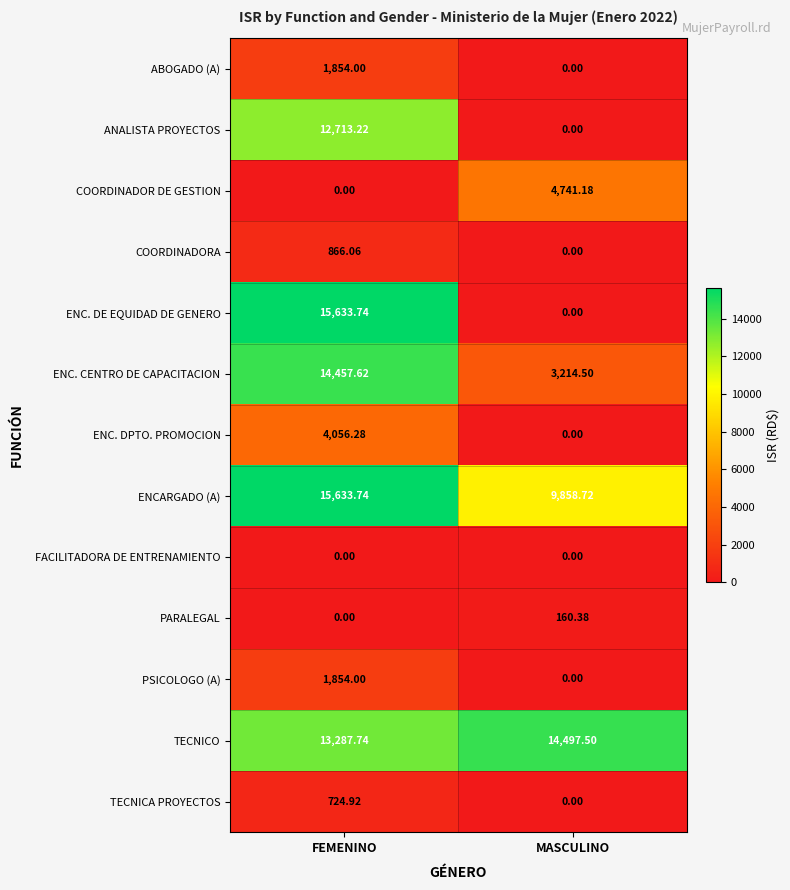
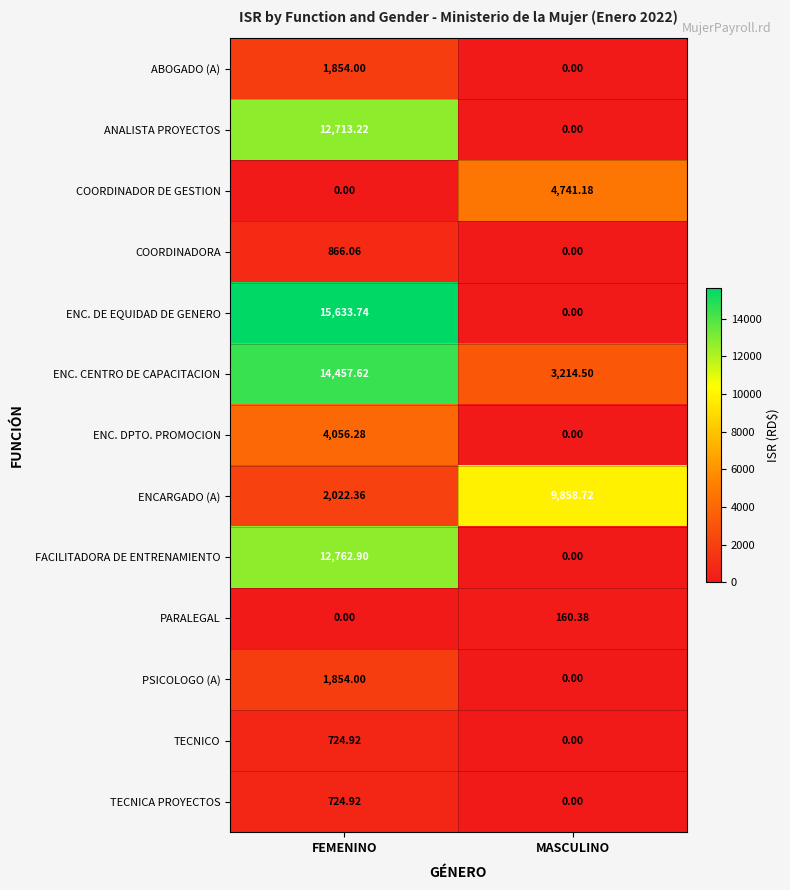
  {
    "ABOGADO (A)": {
      "FEMENINO": "1,854.00",
      "MASCULINO": "0.00"
    },
    "ANALISTA PROYECTOS": {
      "FEMENINO": "12,713.22",
      "MASCULINO": "0.00"
    },
    "COORDINADOR DE GESTION": {
      "FEMENINO": "0.00",
      "MASCULINO": "4,741.18"
    },
    "COORDINADORA": {
      "FEMENINO": "866.06",
      "MASCULINO": "0.00"
    },
    "ENC. DE EQUIDAD DE GENERO": {
      "FEMENINO": "15,633.74",
      "MASCULINO": "0.00"
    },
    "ENC. CENTRO DE CAPACITACION": {
      "FEMENINO": "14,457.62",
      "MASCULINO": "3,214.50"
    },
    "ENC. DPTO. PROMOCION": {
      "FEMENINO": "4,056.28",
      "MASCULINO": "0.00"
    },
    "ENCARGADO (A)": {
-     "FEMENINO": "15,633.74",
+     "FEMENINO": "2,022.36",
      "MASCULINO": "9,858.72"
    },
    "FACILITADORA DE ENTRENAMIENTO": {
-     "FEMENINO": "0.00",
+     "FEMENINO": "12,762.90",
      "MASCULINO": "0.00"
    },
    "PARALEGAL": {
      "FEMENINO": "0.00",
      "MASCULINO": "160.38"
    },
    "PSICOLOGO (A)": {
      "FEMENINO": "1,854.00",
      "MASCULINO": "0.00"
    },
    "TECNICO": {
-     "FEMENINO": "13,287.74",
-     "MASCULINO": "14,497.50"
+     "FEMENINO": "724.92",
+     "MASCULINO": "0.00"
    },
    "TECNICA PROYECTOS": {
      "FEMENINO": "724.92",
      "MASCULINO": "0.00"
    }
  }
